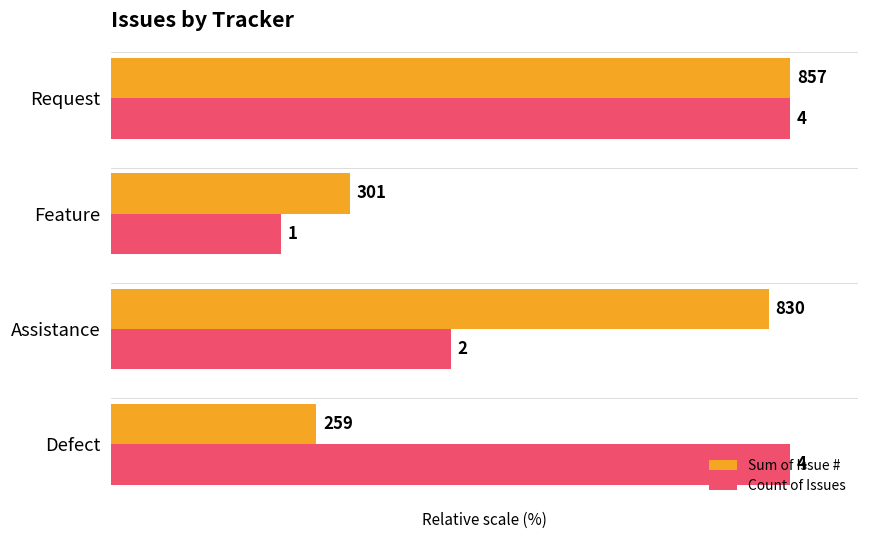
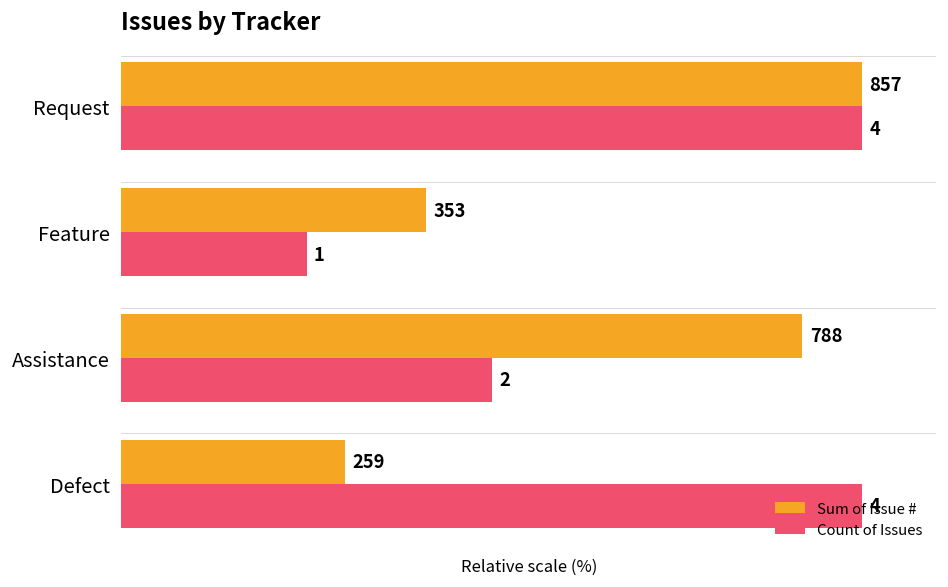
  {
    "Sum of Issue #": {
-     "Feature": 301,
-     "Assistance": 830
+     "Feature": 353,
+     "Assistance": 788
    }
  }
